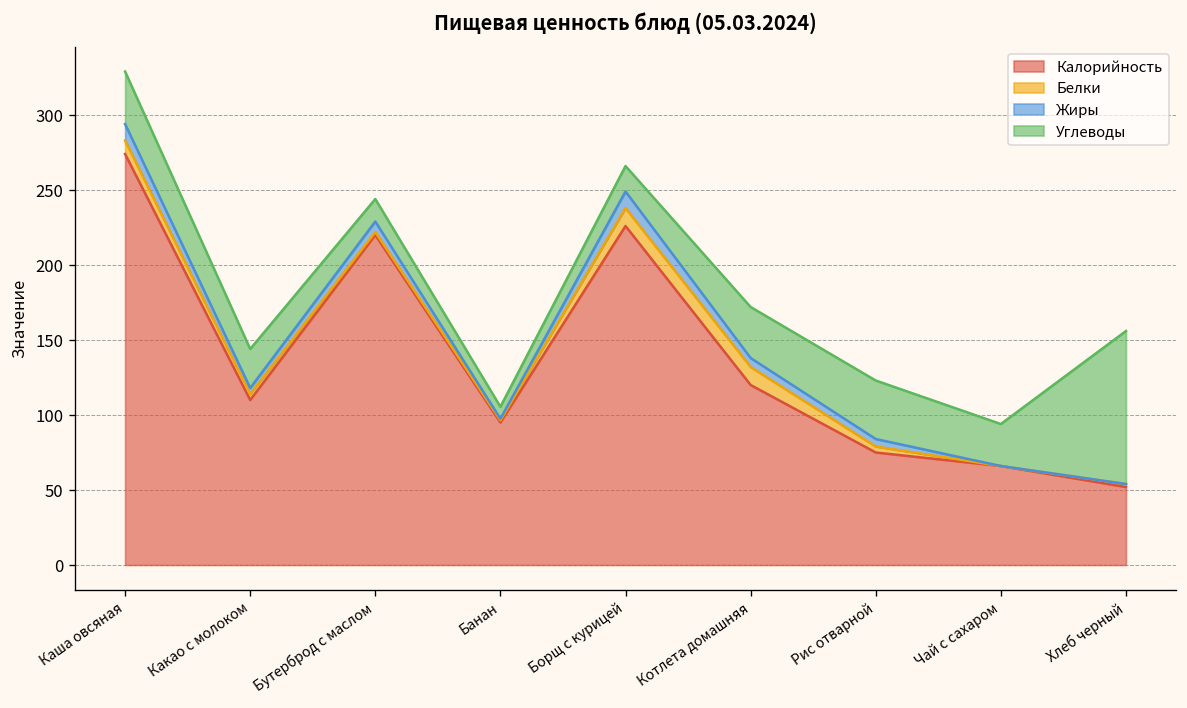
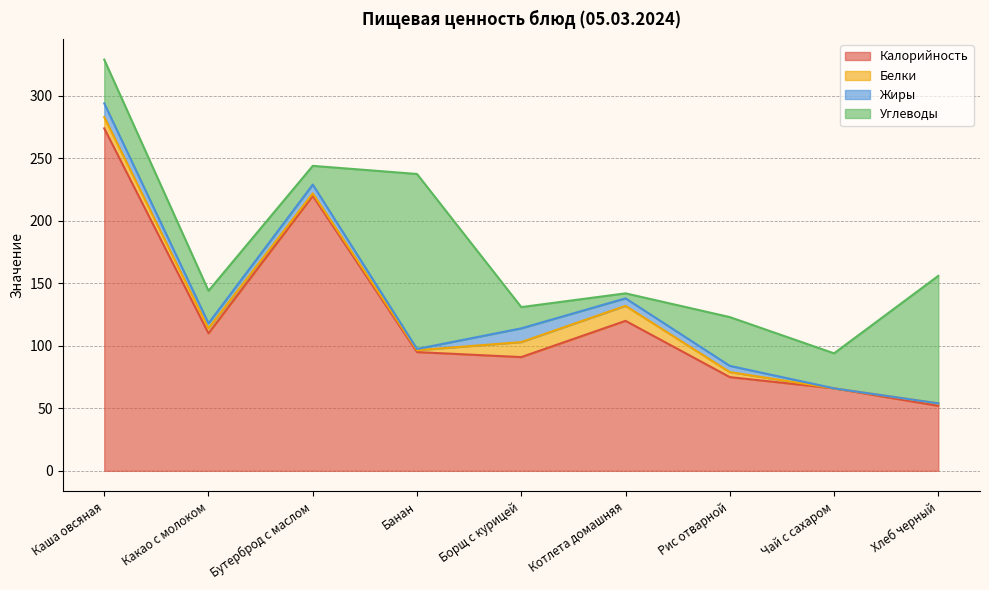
  {
    "Калорийность": {
      "Каша овсяная": 274,
      "Какао с молоком": 110,
-     "Борщ с курицей": 226,
+     "Борщ с курицей": 91,
      "Котлета домашняя": 120,
      "Рис отварной": 75
    },
    "Белки": {
      "Каша овсяная": 9,
      "Какао с молоком": 4,
      "Борщ с курицей": 12,
      "Котлета домашняя": 12,
      "Рис отварной": 4
    },
    "Жиры": {
      "Каша овсяная": 11,
      "Какао с молоком": 4,
      "Бутерброд с маслом": 7,
      "Борщ с курицей": 11,
      "Котлета домашняя": 6,
      "Рис отварной": 5
    },
    "Углеводы": {
      "Каша овсяная": 35,
      "Какао с молоком": 26,
      "Бутерброд с маслом": 15,
-     "Банан": 8,
+     "Банан": 140,
      "Борщ с курицей": 17,
-     "Котлета домашняя": 34,
+     "Котлета домашняя": 4,
      "Рис отварной": 39,
      "Чай с сахаром": 28,
      "Хлеб черный": 102
    }
  }
